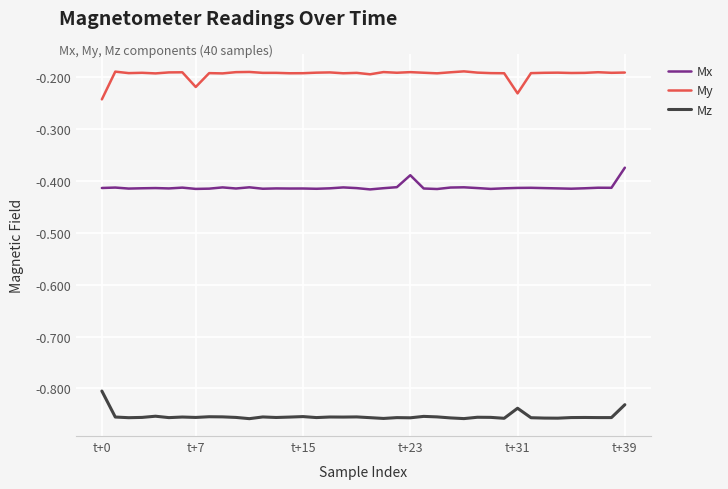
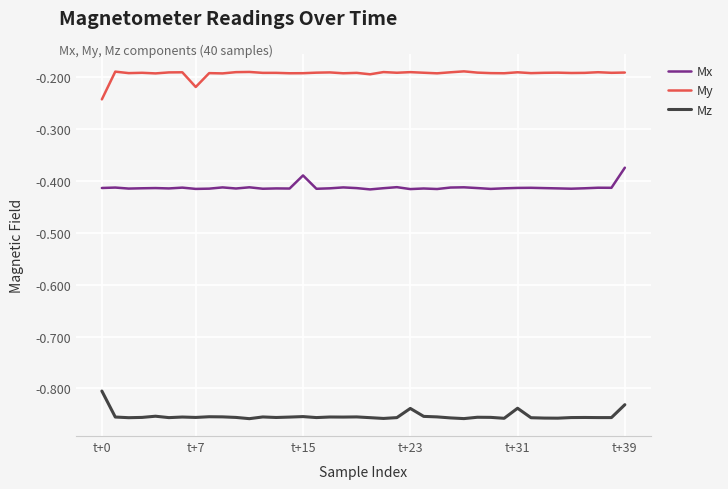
  {
    "Mx": {
      "t+0": -0.41,
      "t+7": -0.42,
-     "t+15": -0.41,
-     "t+23": -0.39,
+     "t+15": -0.39,
+     "t+23": -0.42,
      "t+31": -0.41,
      "t+39": -0.37
    },
    "My": {
      "t+0": -0.24,
      "t+7": -0.22,
      "t+15": -0.19,
      "t+23": -0.19,
-     "t+31": -0.23,
+     "t+31": -0.19,
      "t+39": -0.19
    },
    "Mz": {
      "t+0": -0.81,
      "t+7": -0.86,
      "t+15": -0.85,
-     "t+23": -0.86,
+     "t+23": -0.84,
      "t+31": -0.84,
      "t+39": -0.83
    }
  }
